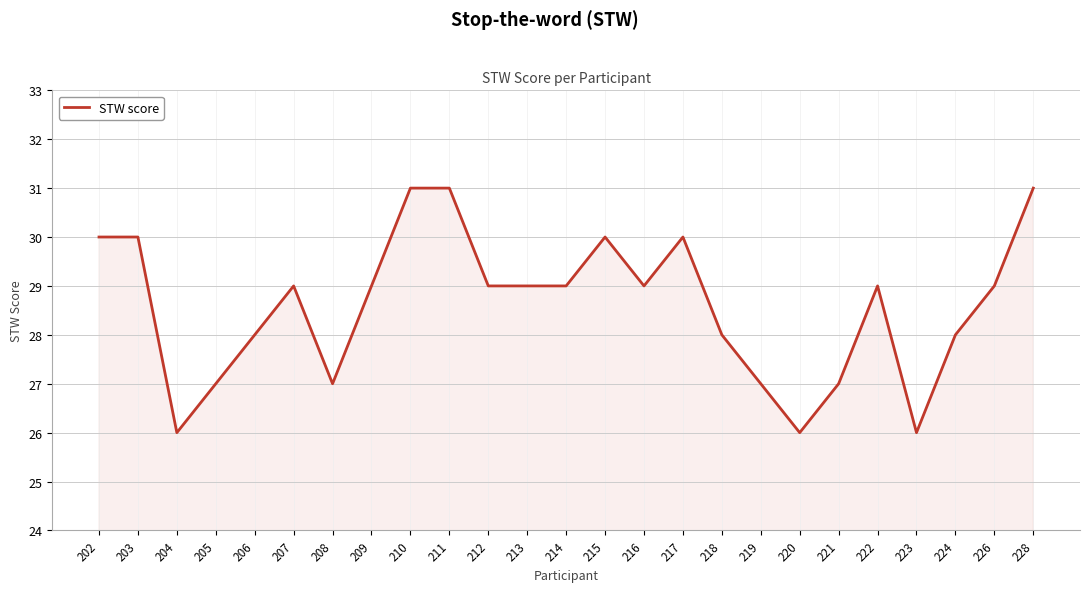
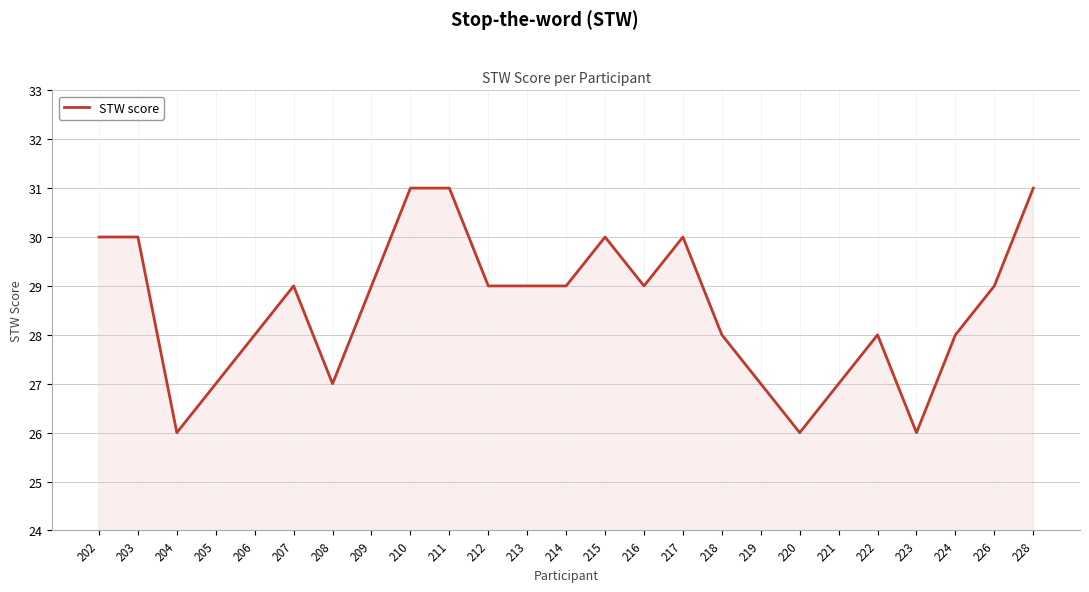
  {
    "202": 30,
    "203": 30,
    "204": 26,
    "205": 27,
    "206": 28,
    "207": 29,
    "208": 27,
    "209": 29,
    "210": 31,
    "211": 31,
    "212": 29,
    "213": 29,
    "214": 29,
    "215": 30,
    "216": 29,
    "217": 30,
    "218": 28,
    "219": 27,
    "220": 26,
    "221": 27,
-   "222": 29,
+   "222": 28,
    "223": 26,
    "224": 28,
    "226": 29,
    "228": 31
  }
